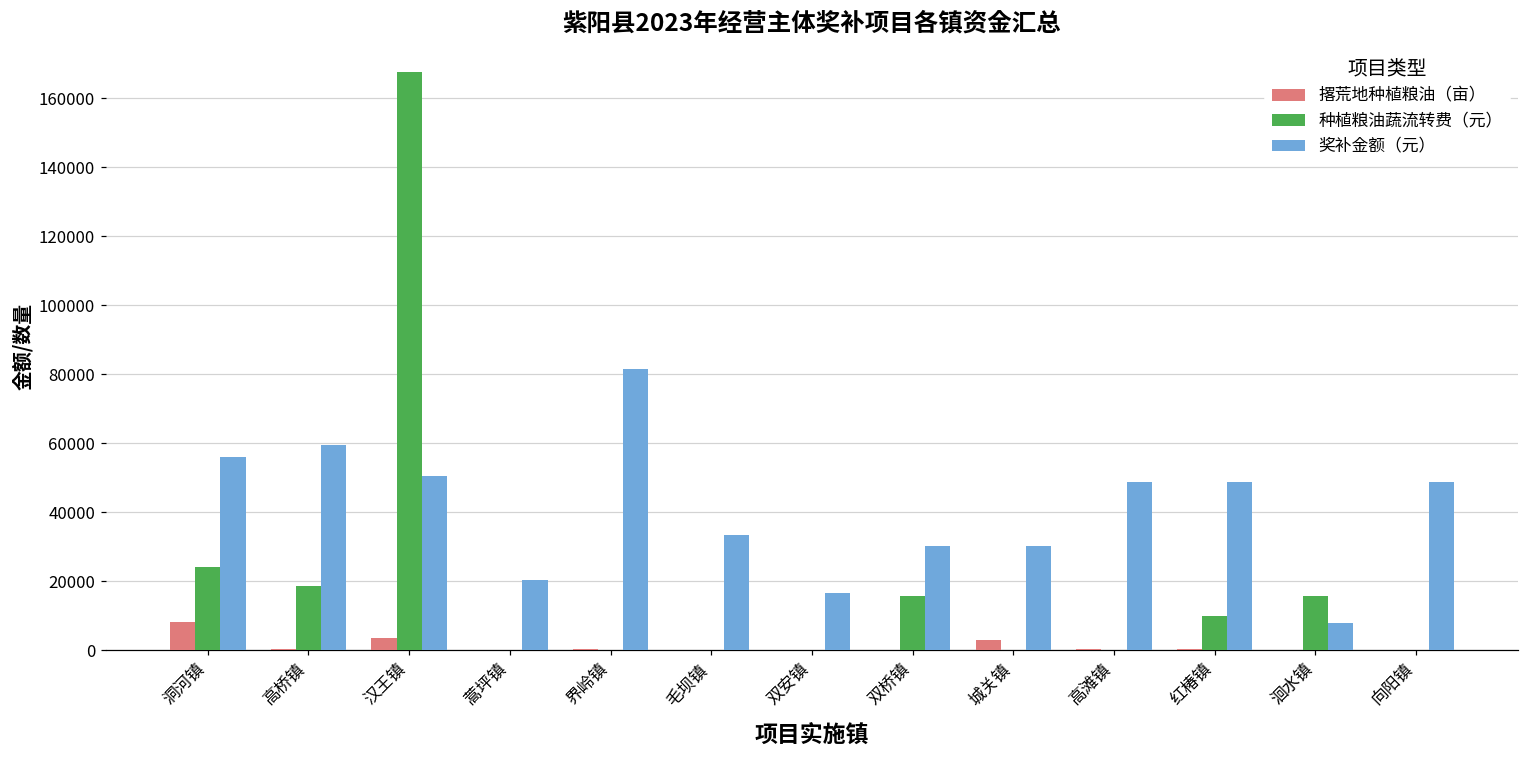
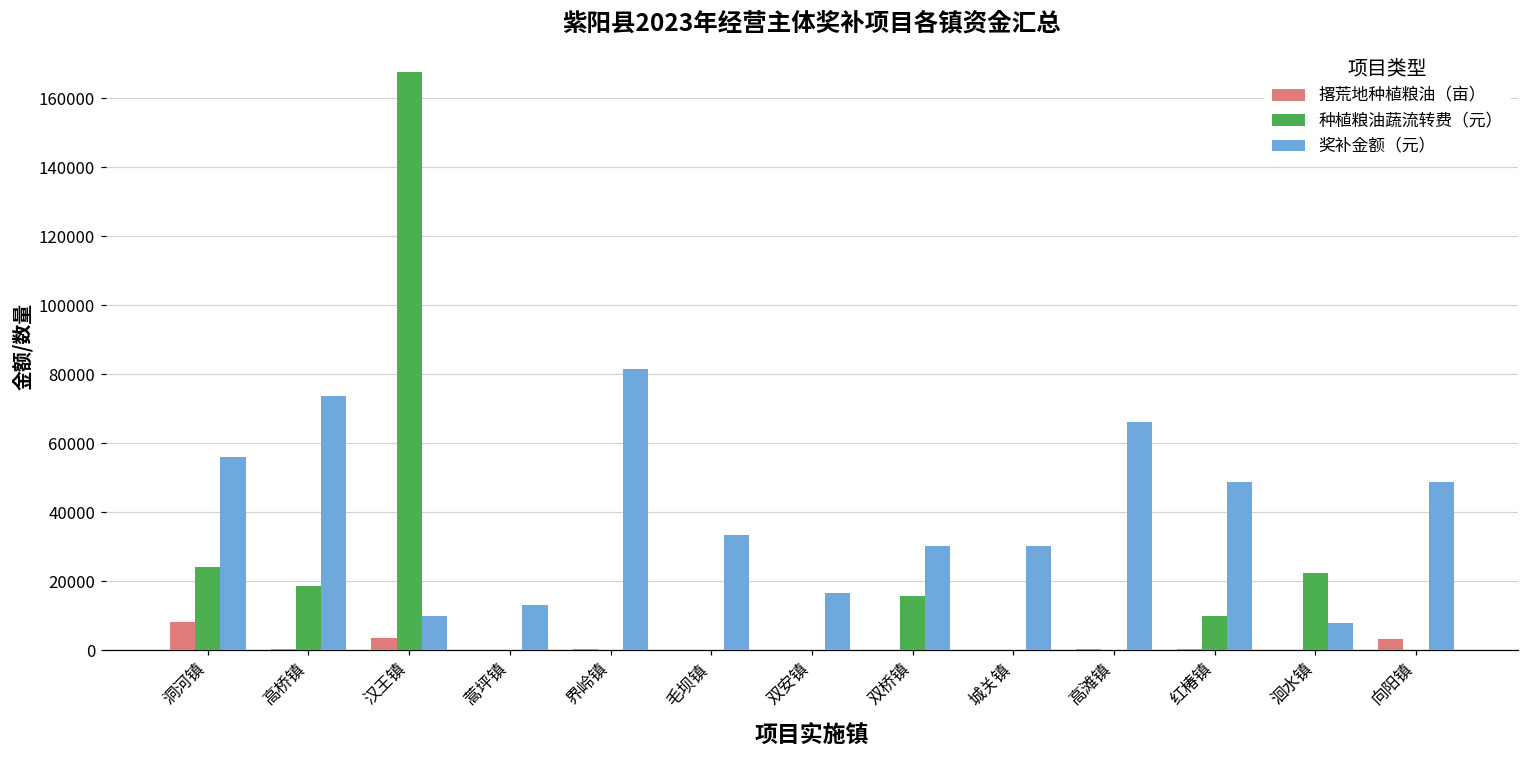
  {
    "撂荒地种植粮油（亩）": {
      "洞河镇": 8000,
      "汉王镇": 3000,
-     "城关镇": 3000,
+     "城关镇": 0,
      "洄水镇": 0,
-     "向阳镇": 0
+     "向阳镇": 3000
    },
    "种植粮油蔬流转费（元）": {
      "洞河镇": 24000,
      "高桥镇": 19000,
      "汉王镇": 168000,
      "蒿坪镇": 0,
      "界岭镇": 0,
      "毛坝镇": 0,
      "双安镇": 0,
      "双桥镇": 16000,
      "城关镇": 0,
      "高滩镇": 0,
      "红椿镇": 10000,
-     "洄水镇": 16000,
+     "洄水镇": 22000,
      "向阳镇": 0
    },
    "奖补金额（元）": {
      "洞河镇": 56000,
-     "高桥镇": 59000,
-     "汉王镇": 50000,
-     "蒿坪镇": 20000,
+     "高桥镇": 74000,
+     "汉王镇": 10000,
+     "蒿坪镇": 13000,
      "界岭镇": 82000,
      "毛坝镇": 33000,
      "双安镇": 17000,
      "双桥镇": 30000,
      "城关镇": 30000,
-     "高滩镇": 49000,
+     "高滩镇": 66000,
      "红椿镇": 49000,
      "洄水镇": 8000,
      "向阳镇": 49000
    }
  }
